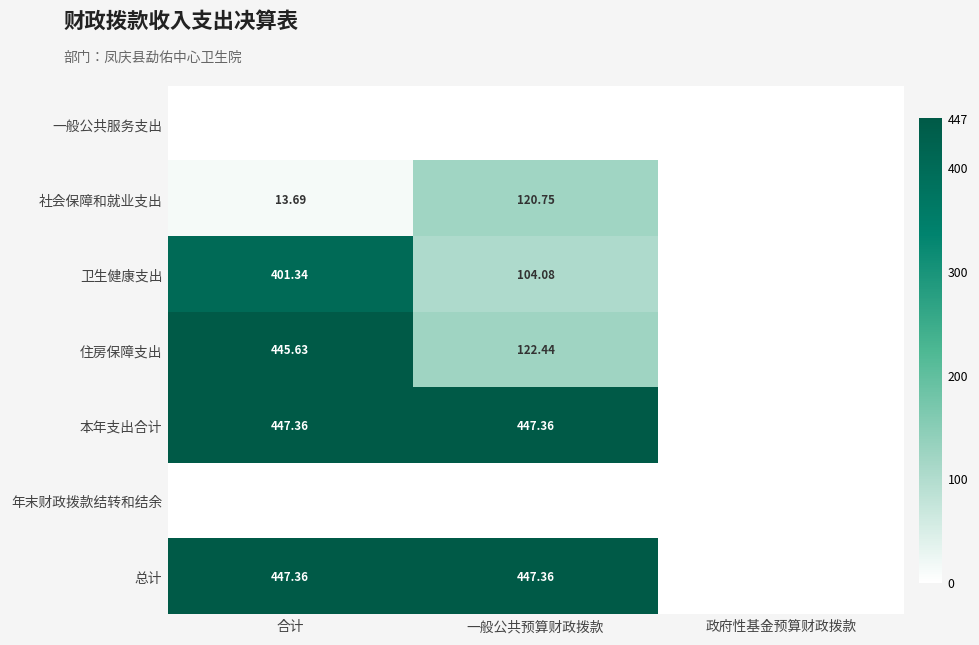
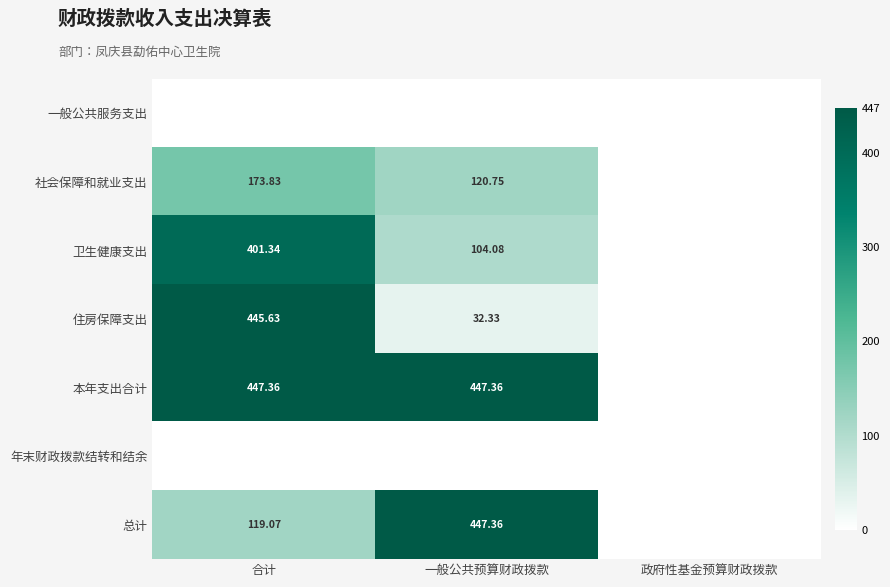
  {
    "社会保障和就业支出": {
-     "合计": 13.69,
+     "合计": 173.83,
      "一般公共预算财政拨款": 120.75
    },
    "卫生健康支出": {
      "合计": 401.34,
      "一般公共预算财政拨款": 104.08
    },
    "住房保障支出": {
      "合计": 445.63,
-     "一般公共预算财政拨款": 122.44
+     "一般公共预算财政拨款": 32.33
    },
    "本年支出合计": {
      "合计": 447.36,
      "一般公共预算财政拨款": 447.36
    },
    "总计": {
-     "合计": 447.36,
+     "合计": 119.07,
      "一般公共预算财政拨款": 447.36
    }
  }
